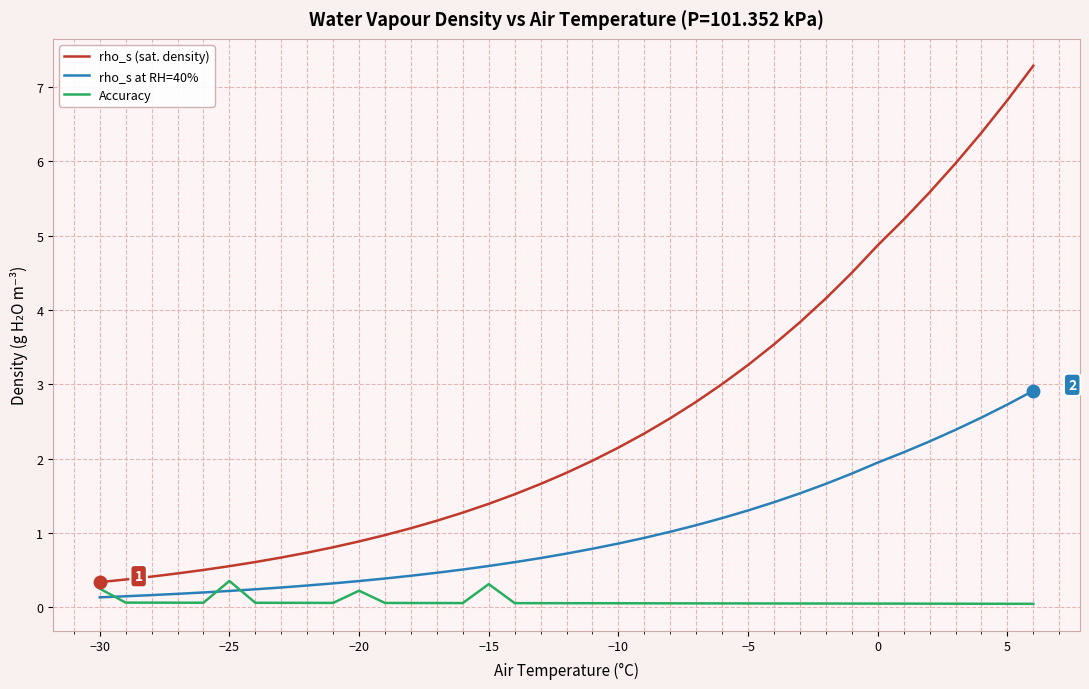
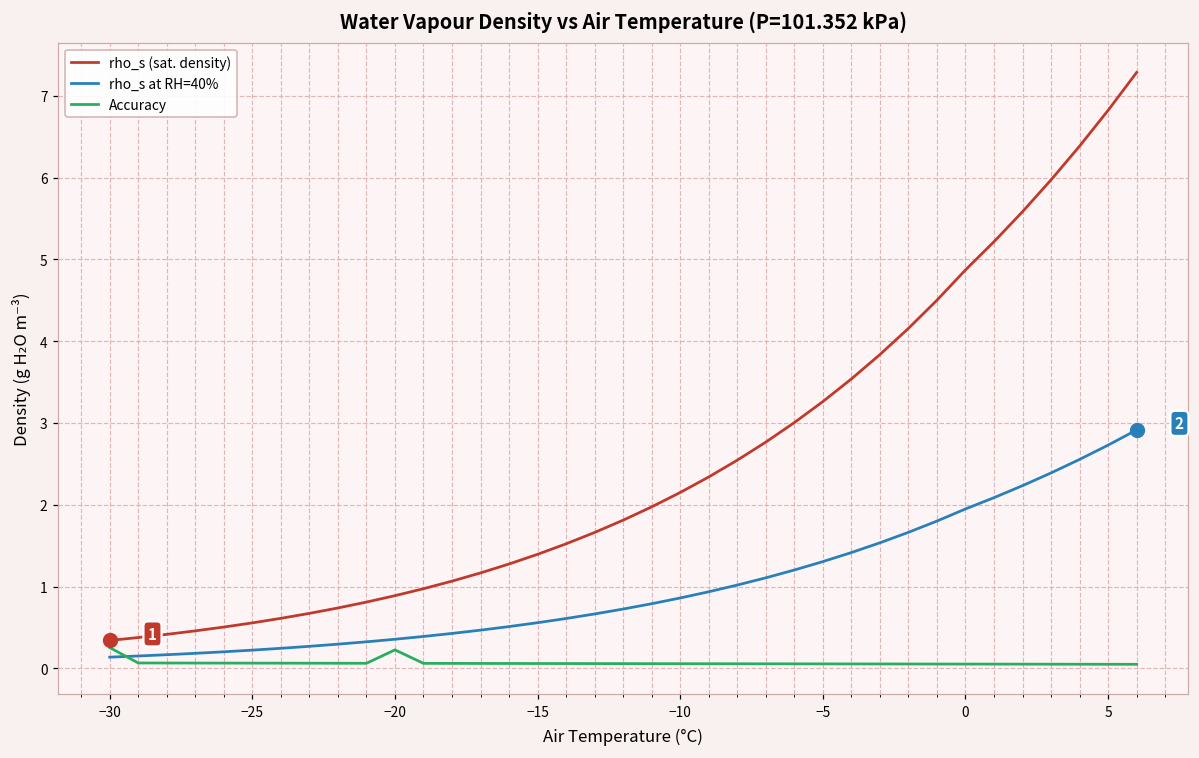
  {
    "Accuracy": {
      "−30": 0.3,
-     "−25": 0.4,
+     "−25": 0.1,
      "−20": 0.2,
-     "−15": 0.3,
+     "−15": 0.1,
      "−10": 0.1,
      "−5": 0.1,
      "0": 0.1,
      "5": 0.0
    }
  }
